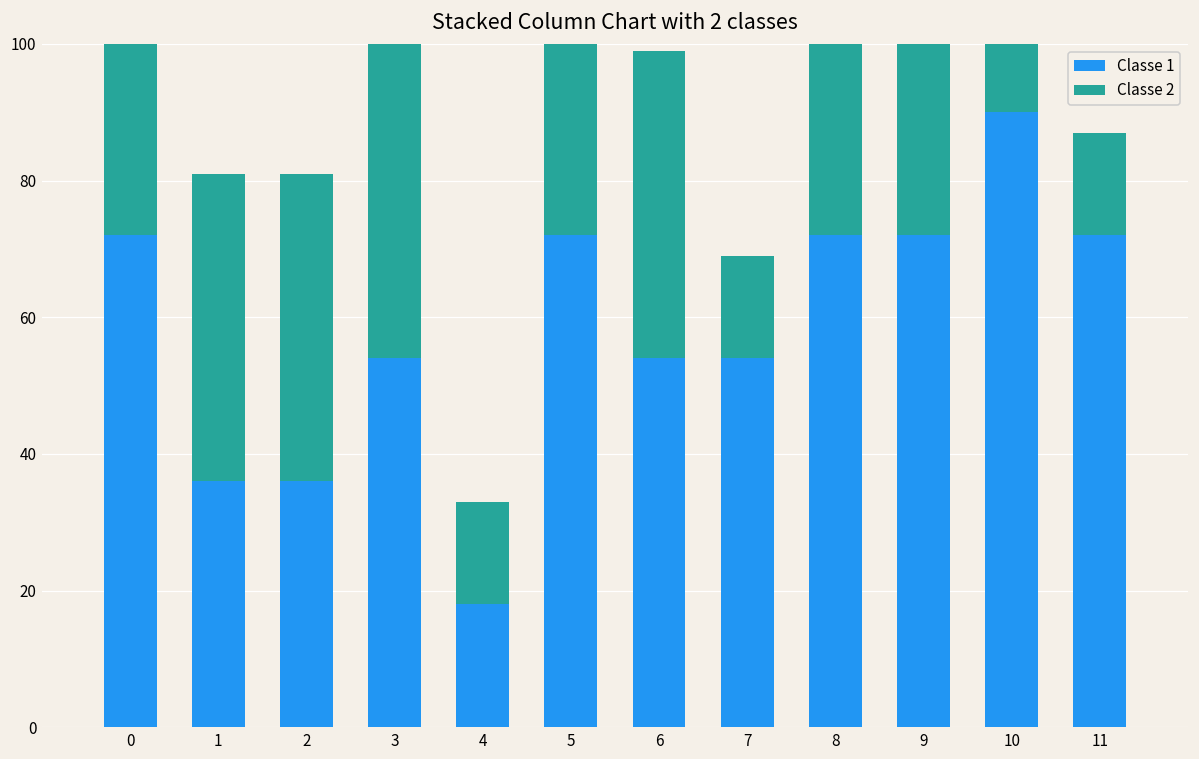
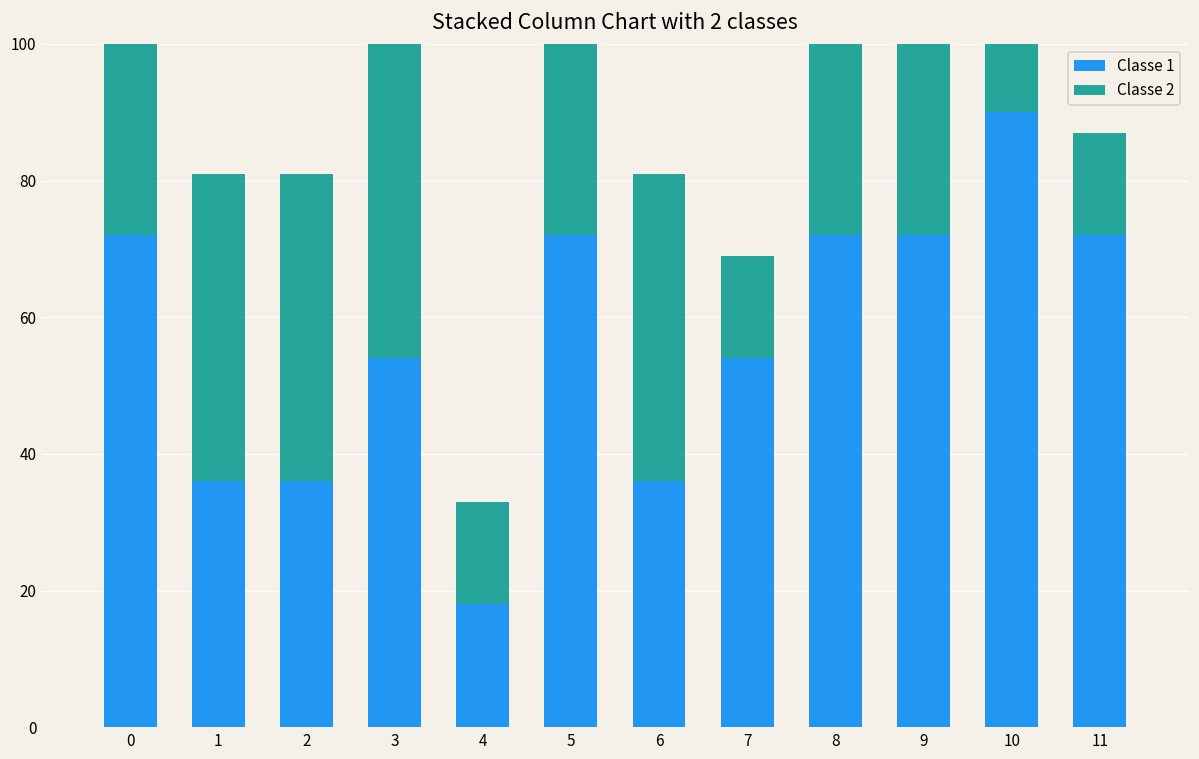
  {
    "Classe 1": {
      "0": 72,
      "1": 36,
      "2": 36,
      "3": 54,
      "4": 18,
      "5": 72,
-     "6": 54,
+     "6": 36,
      "7": 54,
      "8": 72,
      "9": 72,
      "10": 90,
      "11": 72
    },
    "Classe 2": {
      "1": 45,
      "2": 45,
      "4": 15,
      "6": 45,
      "7": 15,
      "11": 15
    }
  }
